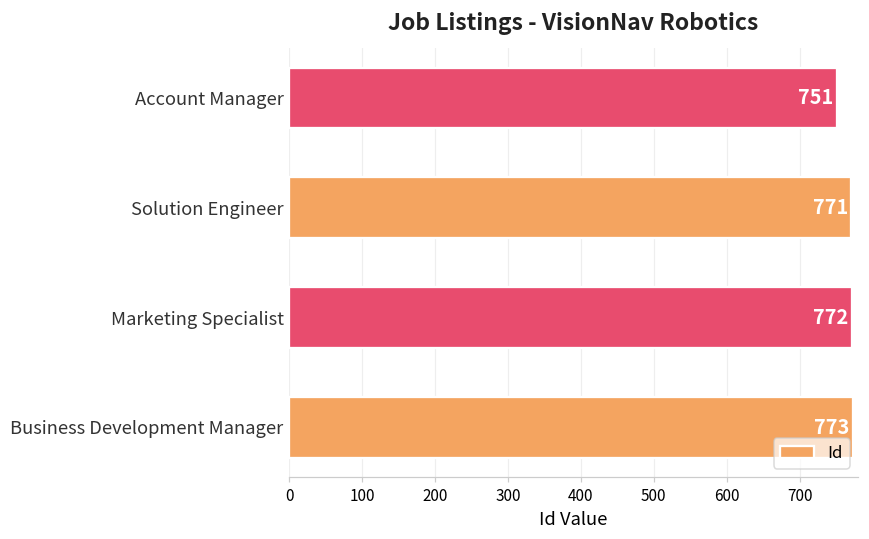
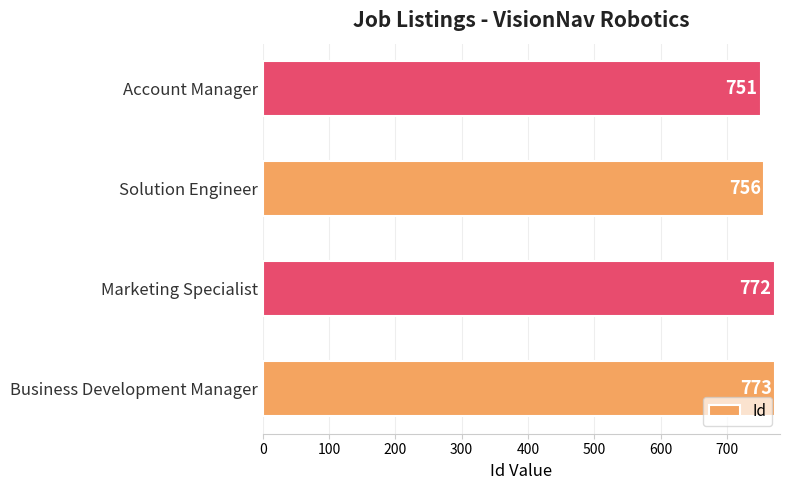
  {
    "Account Manager": 751,
-   "Solution Engineer": 771,
+   "Solution Engineer": 756,
    "Marketing Specialist": 772
  }
